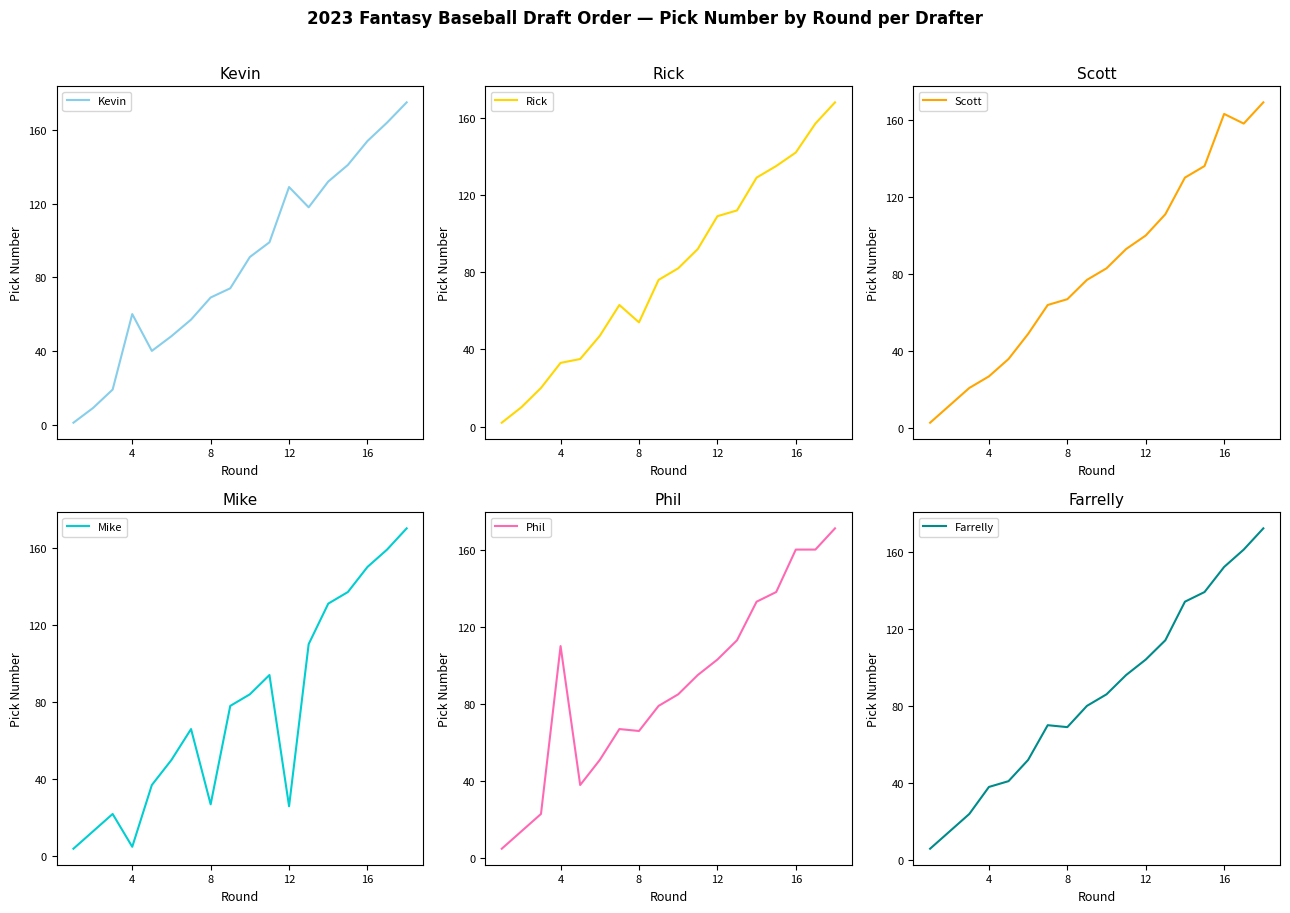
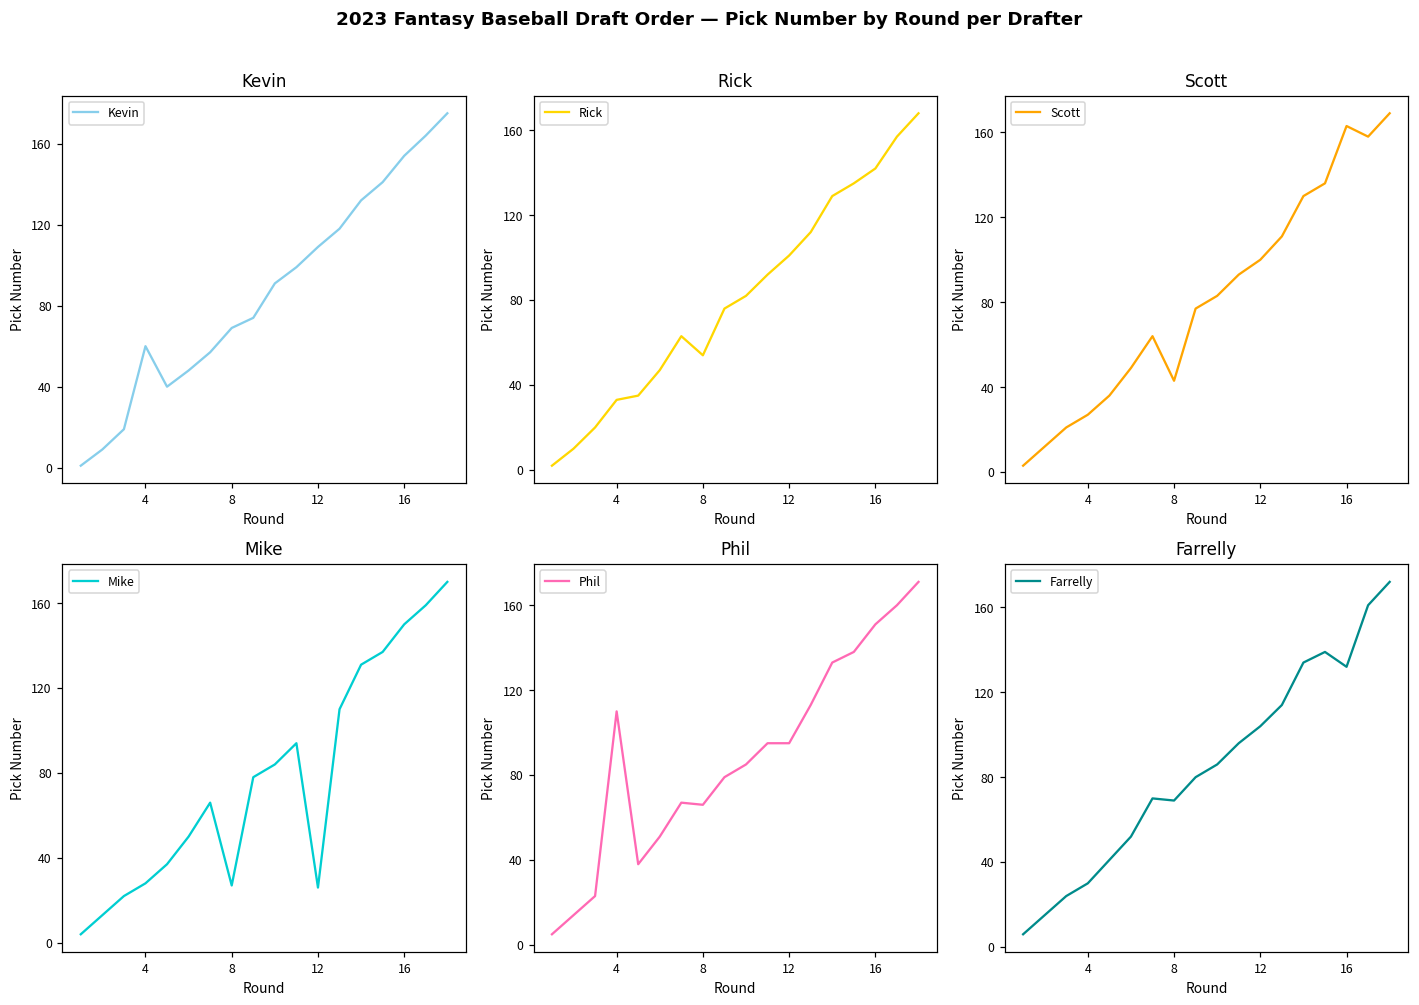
  {
    "Kevin": {
      "4": 60,
      "8": 69,
-     "12": 129,
+     "12": 109,
      "16": 154
    },
    "Rick": {
      "4": 33,
      "8": 54,
-     "12": 109,
+     "12": 101,
      "16": 142
    },
    "Scott": {
      "4": 27,
-     "8": 67,
+     "8": 43,
      "12": 100,
      "16": 163
    },
    "Mike": {
-     "4": 5,
+     "4": 28,
      "8": 27,
      "12": 26,
      "16": 150
    },
    "Phil": {
      "4": 110,
      "8": 66,
-     "12": 103,
-     "16": 160
+     "12": 95,
+     "16": 151
    },
    "Farrelly": {
-     "4": 38,
+     "4": 30,
      "8": 69,
      "12": 104,
-     "16": 152
+     "16": 132
    }
  }
